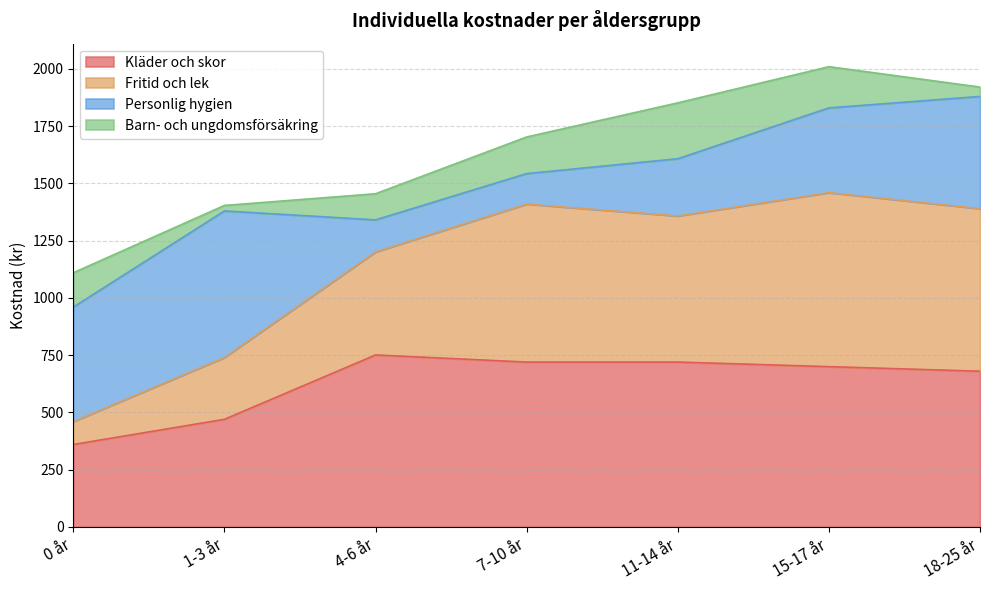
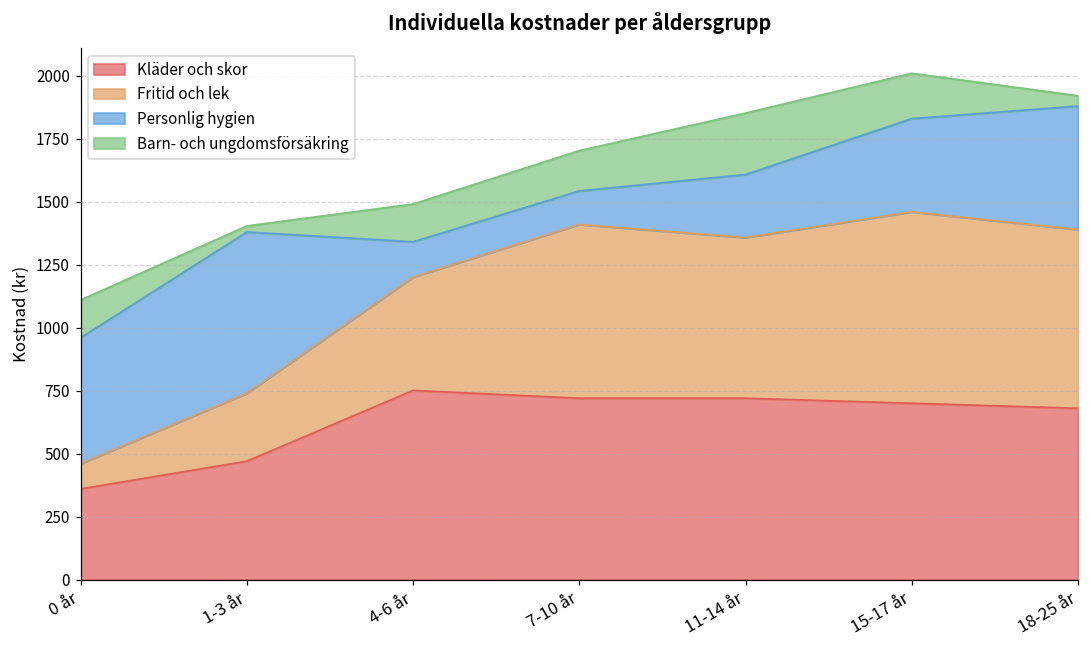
  {
    "Kläder och skor": {
      "0 år": 360,
      "1-3 år": 470,
      "4-6 år": 750,
      "7-10 år": 720,
      "11-14 år": 720,
      "15-17 år": 700,
      "18-25 år": 680
    },
    "Fritid och lek": {
      "0 år": 100,
      "1-3 år": 270,
      "4-6 år": 450,
      "7-10 år": 690,
      "11-14 år": 640,
      "15-17 år": 760,
      "18-25 år": 710
    },
    "Personlig hygien": {
      "0 år": 500,
      "1-3 år": 640,
      "4-6 år": 140,
      "7-10 år": 130,
      "11-14 år": 250,
      "15-17 år": 370,
      "18-25 år": 490
    },
    "Barn- och ungdomsförsäkring": {
      "0 år": 150,
      "1-3 år": 20,
-     "4-6 år": 110,
+     "4-6 år": 150,
      "7-10 år": 160,
      "11-14 år": 240,
      "15-17 år": 180,
      "18-25 år": 40
    }
  }
